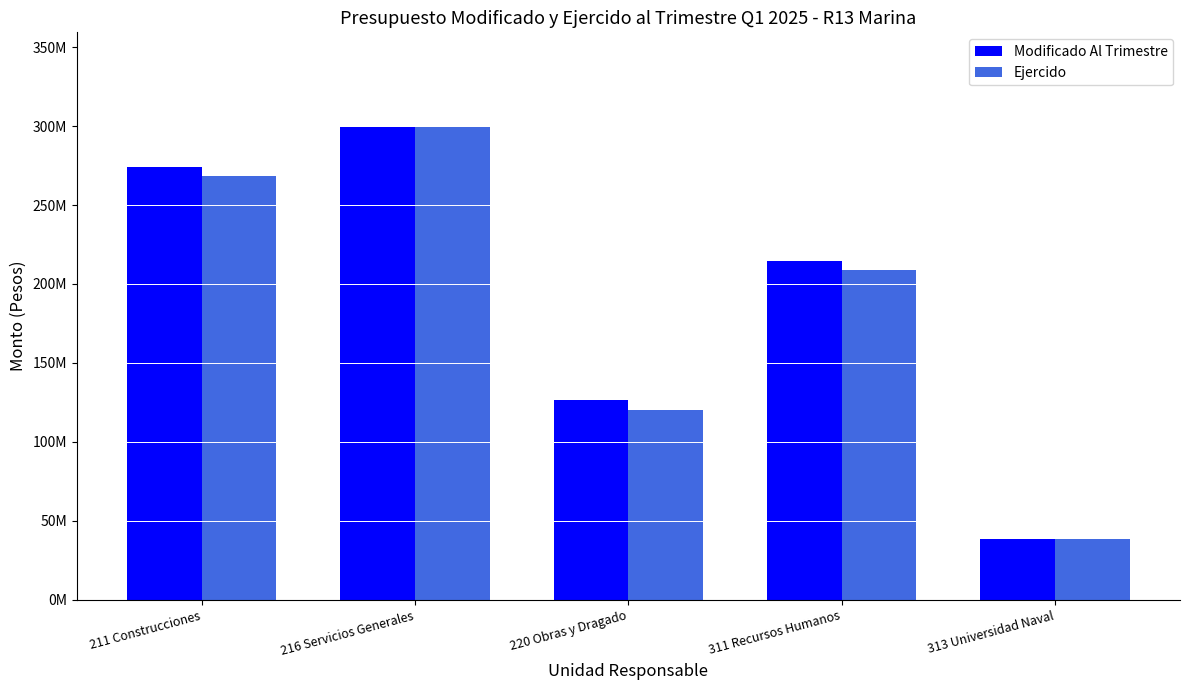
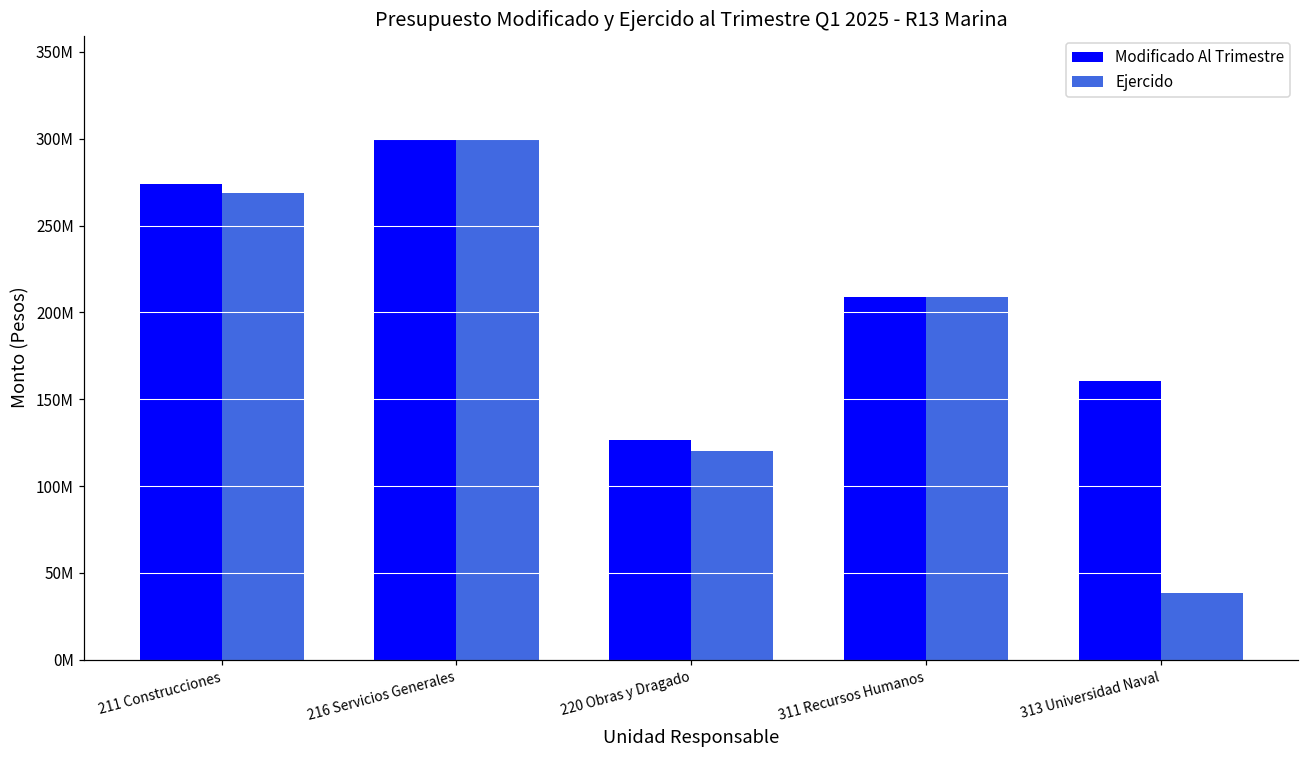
  {
    "Modificado Al Trimestre": {
      "211 Construcciones": 274000000,
      "216 Servicios Generales": 299000000,
      "220 Obras y Dragado": 127000000,
-     "311 Recursos Humanos": 214000000,
-     "313 Universidad Naval": 39000000
+     "311 Recursos Humanos": 209000000,
+     "313 Universidad Naval": 161000000
    },
    "Ejercido": {
      "211 Construcciones": 268000000,
      "216 Servicios Generales": 299000000,
      "220 Obras y Dragado": 120000000,
      "311 Recursos Humanos": 209000000,
      "313 Universidad Naval": 39000000
    }
  }
